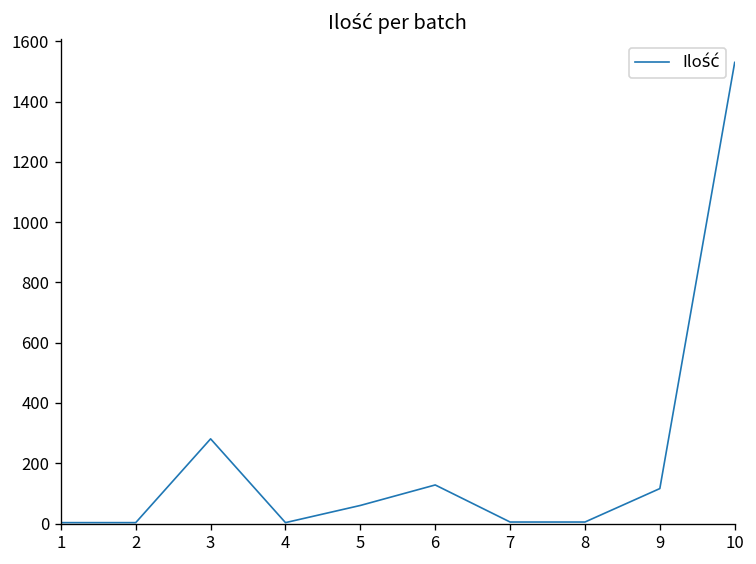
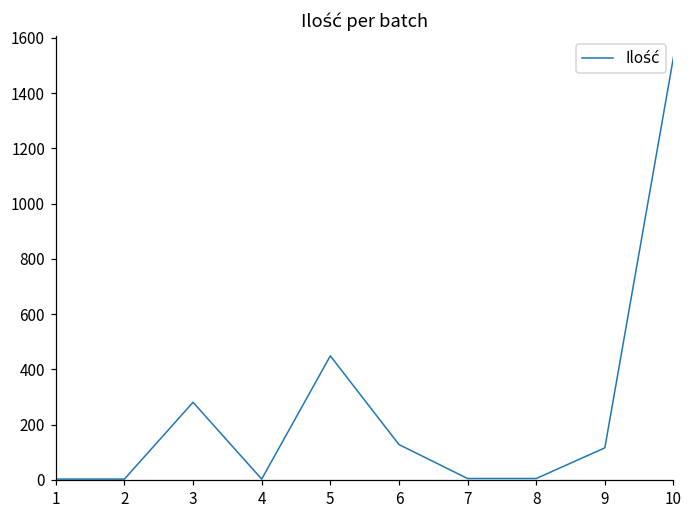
  {
    "1": 0,
    "2": 0,
    "3": 280,
    "4": 0,
-   "5": 60,
+   "5": 450,
    "6": 130,
    "7": 10,
    "8": 10,
    "9": 120,
    "10": 1530
  }
